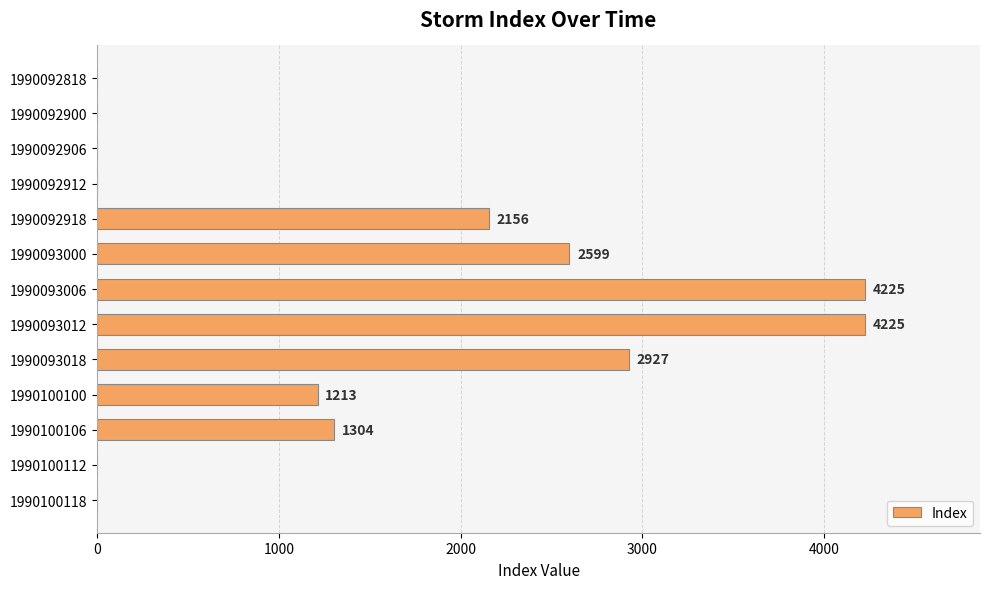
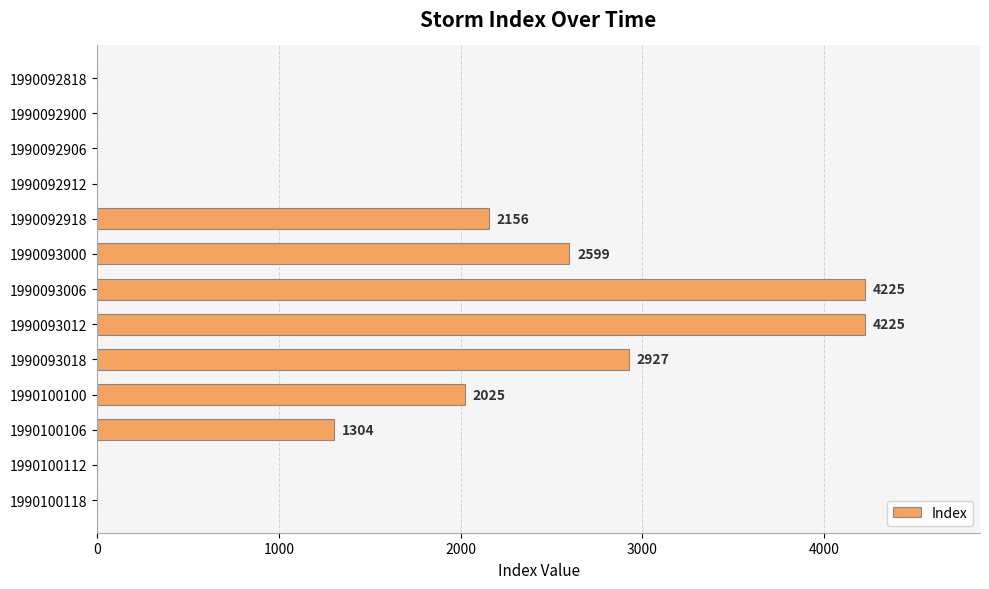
  {
    "1990092918": 2156,
    "1990093000": 2599,
    "1990093006": 4225,
    "1990093012": 4225,
    "1990093018": 2927,
-   "1990100100": 1213,
+   "1990100100": 2025,
    "1990100106": 1304
  }
